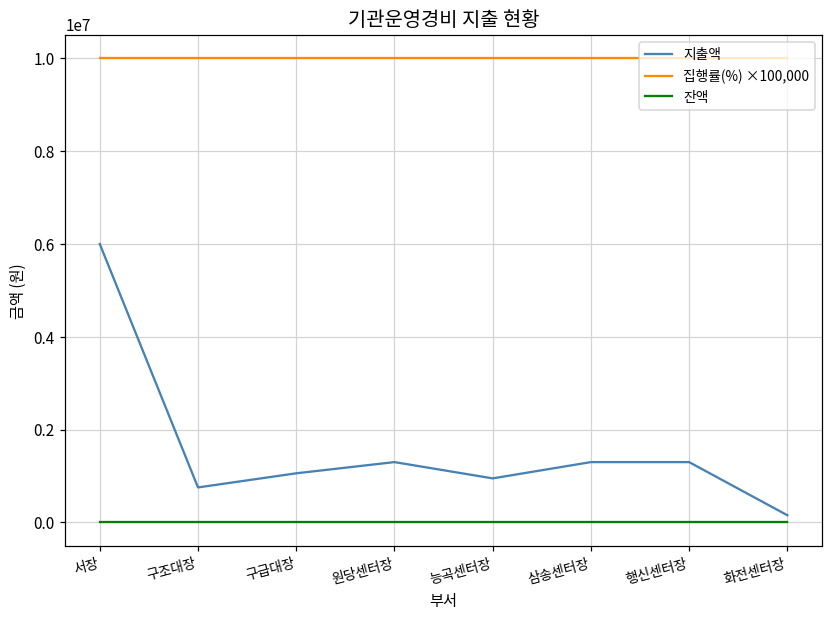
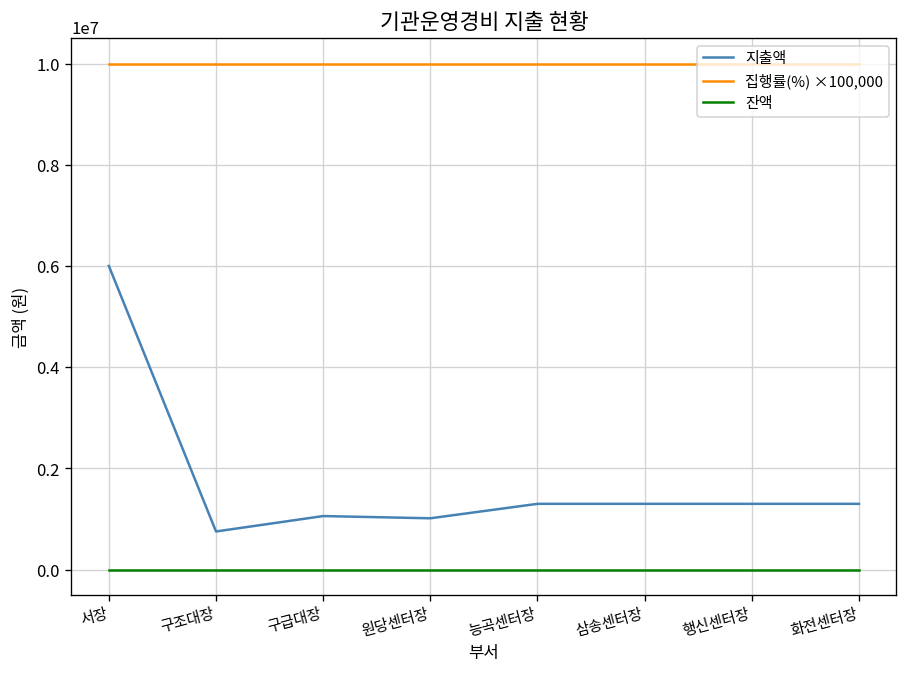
  {
    "지출액": {
      "서장": 6000000,
      "구조대장": 800000,
      "구급대장": 1100000,
-     "원당센터장": 1300000,
-     "능곡센터장": 900000,
+     "원당센터장": 1000000,
+     "능곡센터장": 1300000,
      "삼송센터장": 1300000,
      "행신센터장": 1300000,
-     "화전센터장": 200000
+     "화전센터장": 1300000
    },
    "집행률(%) ×100,000": {
      "서장": 10000000,
      "구조대장": 10000000,
      "구급대장": 10000000,
      "원당센터장": 10000000,
      "능곡센터장": 10000000,
      "삼송센터장": 10000000
    },
    "잔액": {
      "서장": 0,
      "구조대장": 0,
      "구급대장": 0,
      "원당센터장": 0,
      "능곡센터장": 0,
      "삼송센터장": 0,
      "행신센터장": 0,
      "화전센터장": 0
    }
  }
